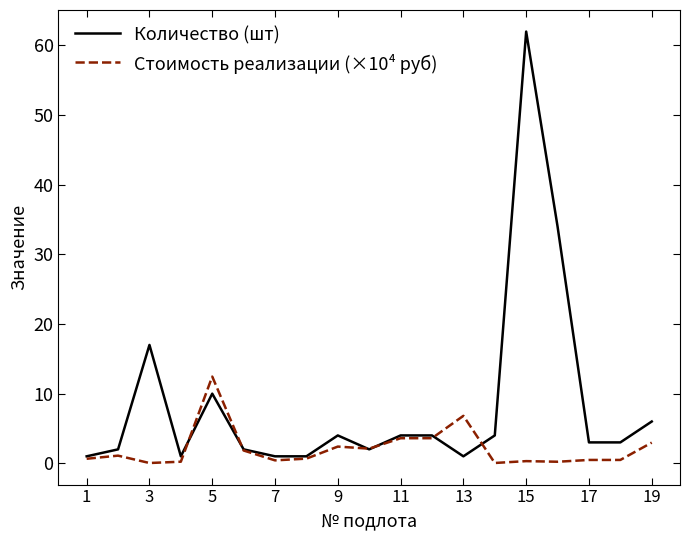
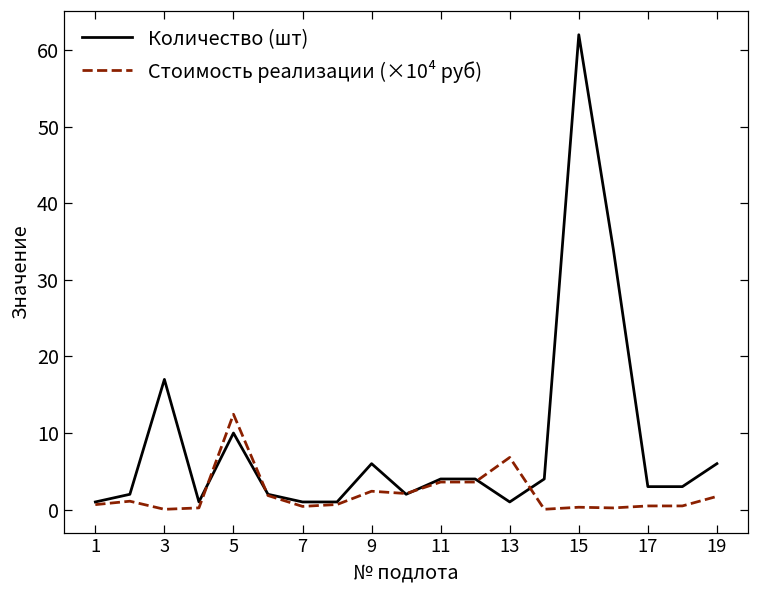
  {
    "Количество (шт)": {
      "3": 17,
      "5": 10,
      "7": 1,
-     "9": 4,
+     "9": 6,
      "11": 4,
      "13": 1,
      "15": 62,
      "17": 3,
      "19": 6
    },
    "Стоимость реализации (×10⁴ руб)": {
      "3": 0,
      "5": 12,
      "7": 0,
      "9": 2,
      "11": 4,
      "13": 7,
      "15": 0,
      "17": 0,
-     "19": 3
+     "19": 2
    }
  }
